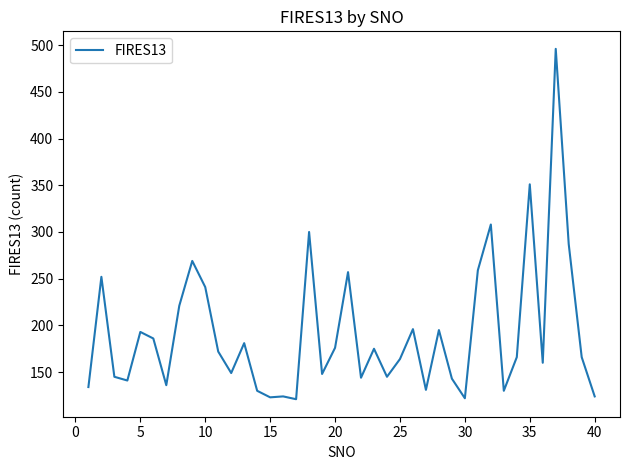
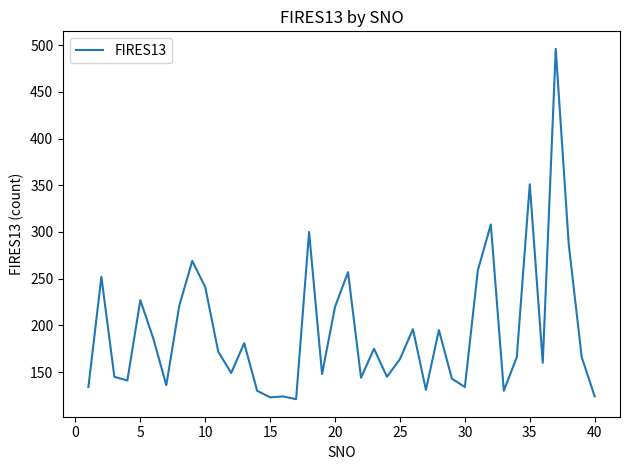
  {
-   "5": 190,
+   "5": 230,
    "10": 240,
    "15": 120,
-   "20": 180,
+   "20": 220,
    "25": 160,
-   "30": 120,
+   "30": 130,
    "35": 350,
    "40": 120
  }
